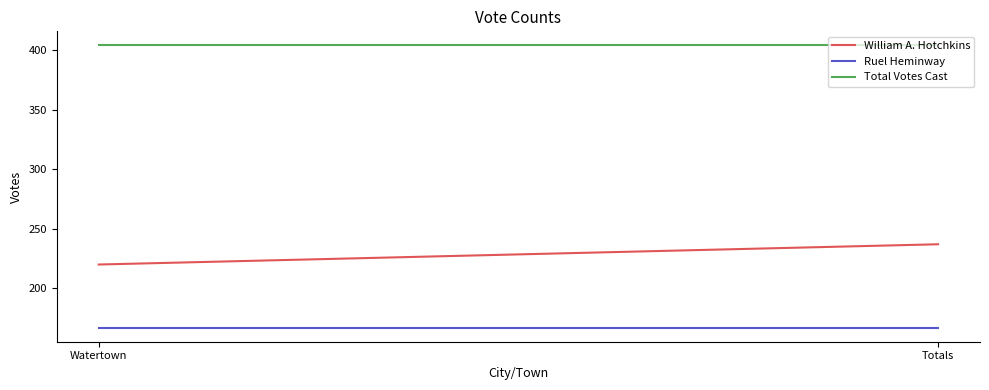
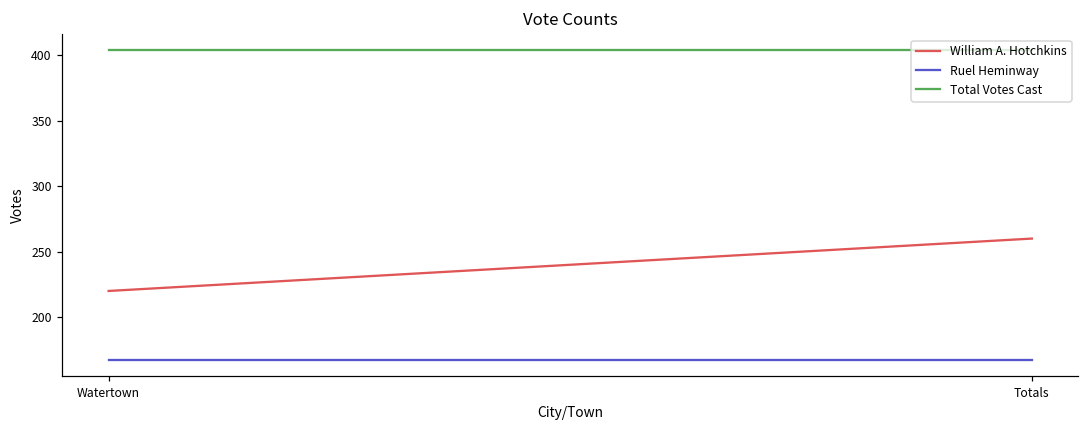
  {
    "William A. Hotchkins": {
      "Watertown": 220,
-     "Totals": 237
+     "Totals": 260
    },
    "Ruel Heminway": {
      "Watertown": 167,
      "Totals": 167
    },
    "Total Votes Cast": {
      "Watertown": 404
    }
  }
